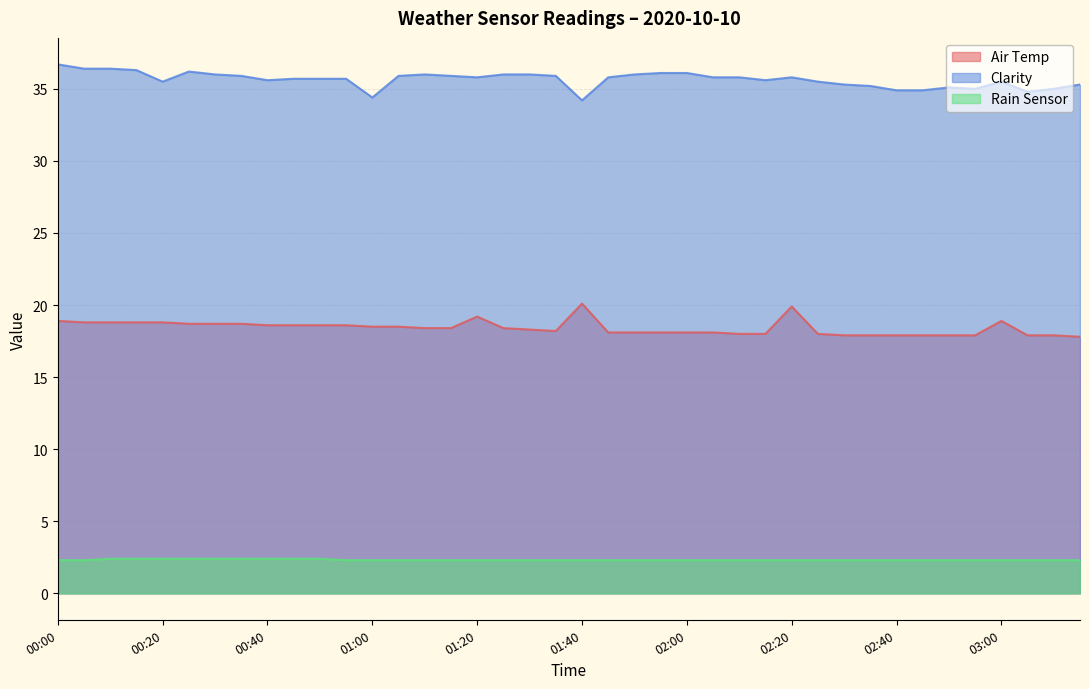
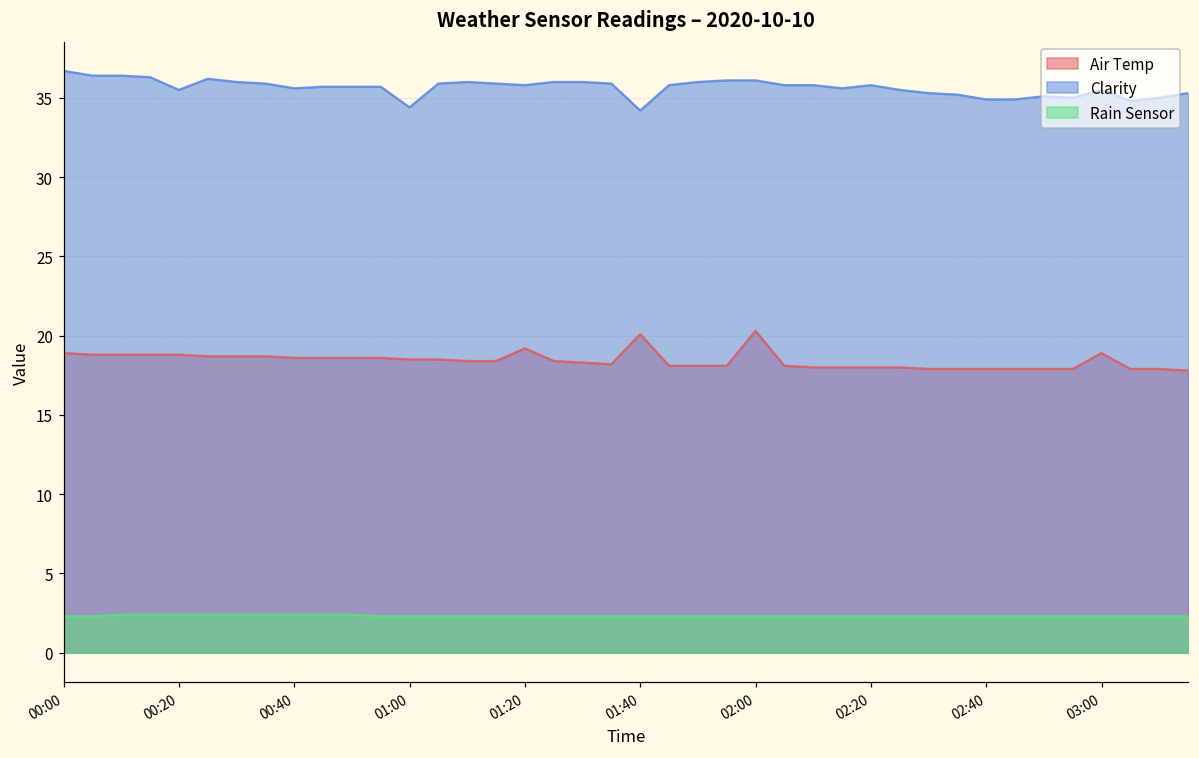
  {
    "Air Temp": {
      "00:00": 18.9,
      "00:20": 18.8,
      "00:40": 18.6,
      "01:00": 18.5,
      "01:20": 19.2,
      "01:40": 20.1,
-     "02:00": 18.1,
-     "02:20": 19.9,
+     "02:00": 20.3,
+     "02:20": 18.0,
      "02:40": 17.9,
      "03:00": 18.9
    },
    "Clarity": {
      "00:00": 36.7,
      "00:20": 35.5,
      "00:40": 35.6,
      "01:00": 34.4,
      "01:20": 35.8,
      "01:40": 34.2,
      "02:00": 36.1,
      "02:20": 35.8,
      "02:40": 34.9
    },
    "Rain Sensor": {
      "00:00": 2.3,
      "00:20": 2.4,
      "00:40": 2.4,
      "01:00": 2.3,
      "01:20": 2.3,
      "01:40": 2.3,
      "02:00": 2.3,
      "02:20": 2.3,
      "02:40": 2.3,
      "03:00": 2.3
    }
  }
